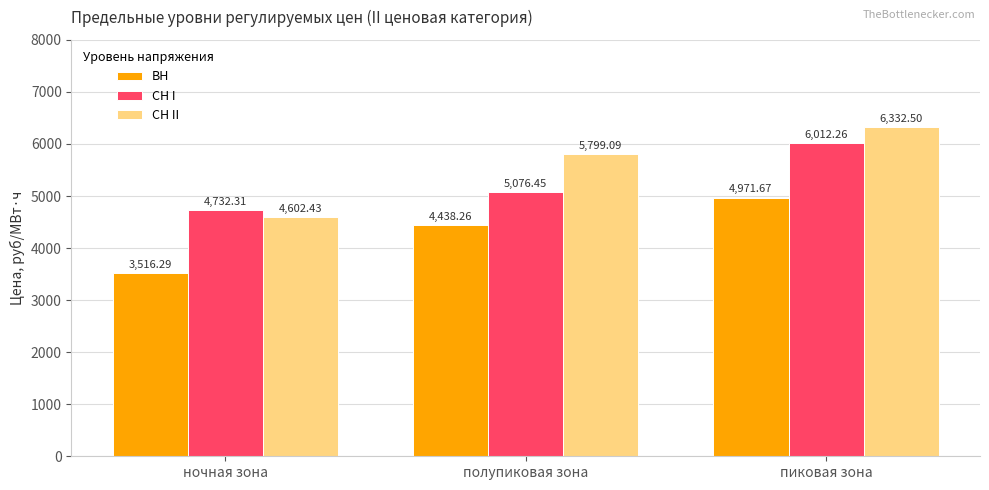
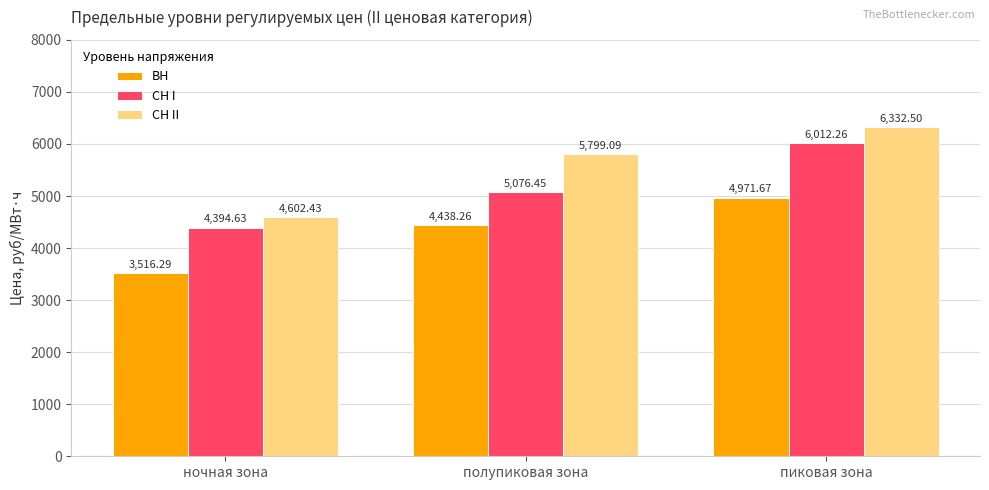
  {
    "ВН": {
      "ночная зона": "3,516.29",
      "полупиковая зона": "4,438.26",
      "пиковая зона": "4,971.67"
    },
    "СН I": {
-     "ночная зона": "4,732.31",
+     "ночная зона": "4,394.63",
      "полупиковая зона": "5,076.45",
      "пиковая зона": "6,012.26"
    },
    "СН II": {
      "ночная зона": "4,602.43",
      "полупиковая зона": "5,799.09",
      "пиковая зона": "6,332.50"
    }
  }
